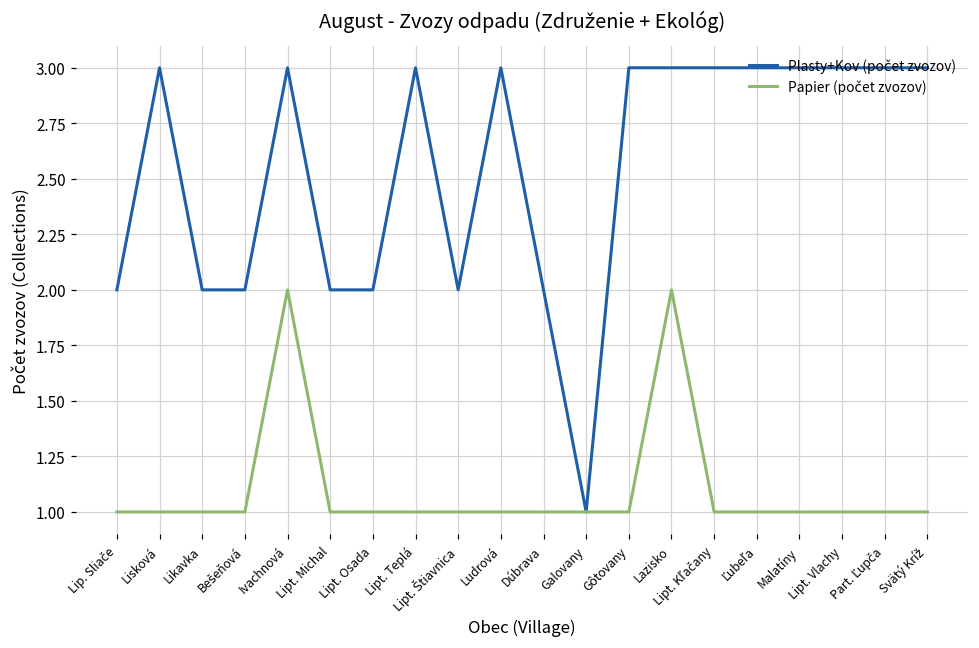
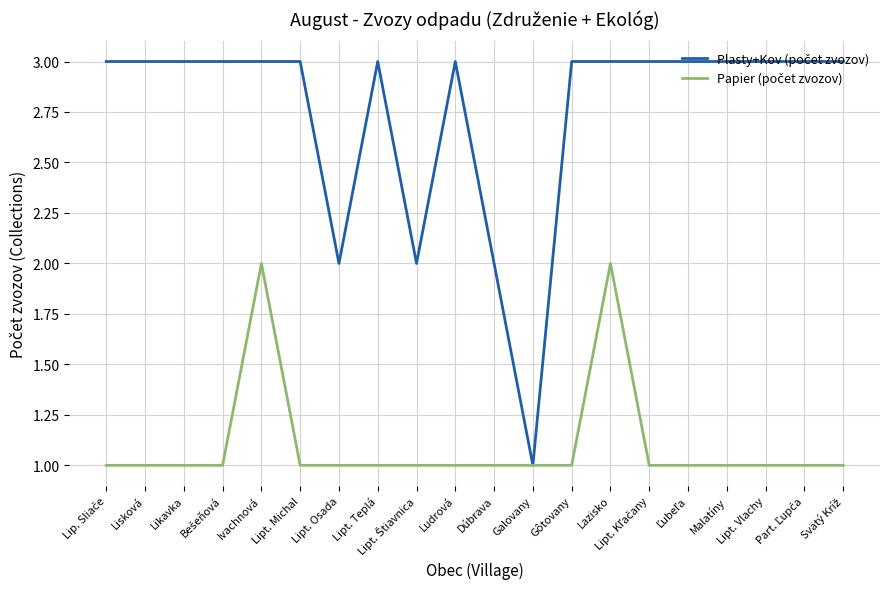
  {
    "Plasty+Kov (počet zvozov)": {
-     "Lip. Sliače": 2,
+     "Lip. Sliače": 3,
      "Lisková": 3,
-     "Likavka": 2,
-     "Bešeňová": 2,
+     "Likavka": 3,
+     "Bešeňová": 3,
      "Ivachnová": 3,
-     "Lipt. Michal": 2,
+     "Lipt. Michal": 3,
      "Lipt. Osada": 2,
      "Lipt. Teplá": 3,
      "Lipt. Štiavnica": 2,
      "Ludrová": 3,
      "Dúbrava": 2,
      "Gôtovany": 3,
      "Lazisko": 3,
      "Lipt. Kľačany": 3,
      "Ľubeľa": 3,
      "Malatíny": 3,
      "Lipt. Vlachy": 3,
      "Part. Ľupča": 3,
      "Svätý Kríž": 3
    },
    "Papier (počet zvozov)": {
      "Lip. Sliače": 1,
      "Lisková": 1,
      "Likavka": 1,
      "Bešeňová": 1,
      "Ivachnová": 2,
      "Lipt. Michal": 1,
      "Lipt. Osada": 1,
      "Lipt. Teplá": 1,
      "Lipt. Štiavnica": 1,
      "Ludrová": 1,
      "Dúbrava": 1,
      "Gôtovany": 1,
      "Lazisko": 2,
      "Lipt. Kľačany": 1,
      "Ľubeľa": 1,
      "Malatíny": 1,
      "Lipt. Vlachy": 1,
      "Part. Ľupča": 1,
      "Svätý Kríž": 1
    }
  }
